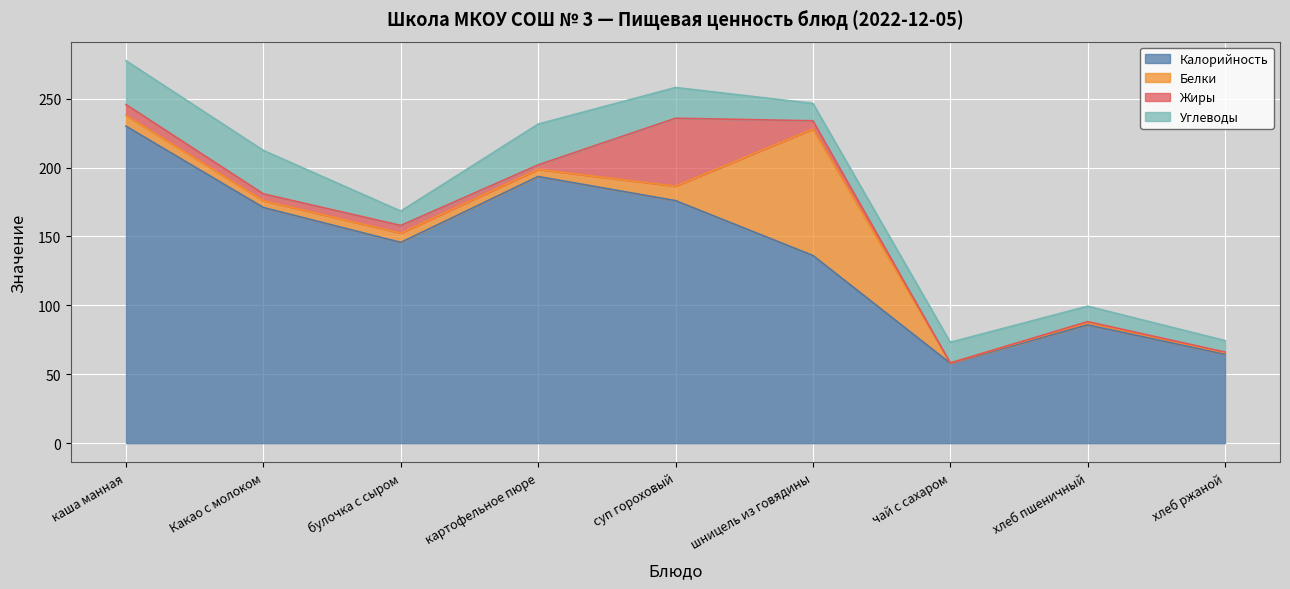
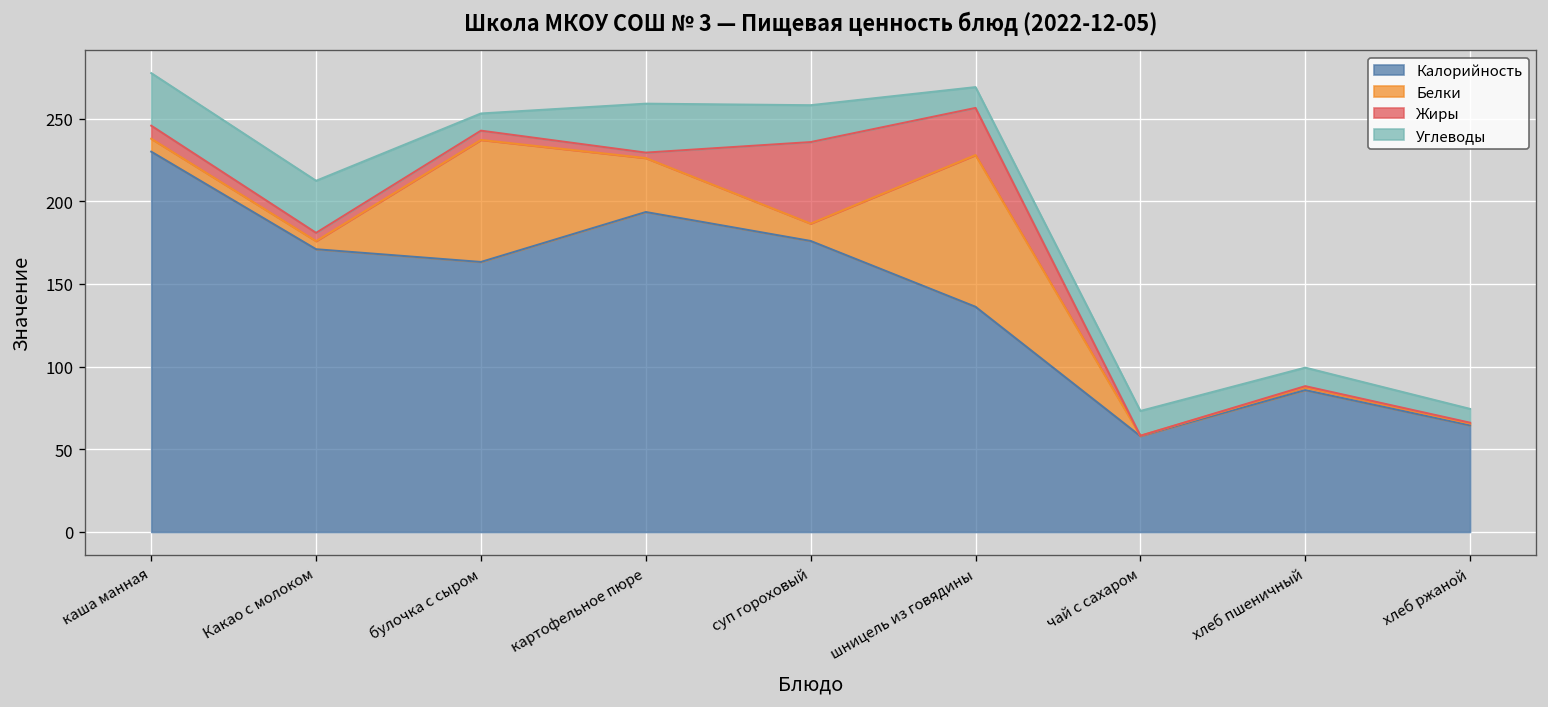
  {
    "Калорийность": {
      "каша манная": 230,
      "Какао с молоком": 171,
-     "булочка с сыром": 146,
+     "булочка с сыром": 163,
      "картофельное пюре": 194,
      "суп гороховый": 176,
      "шницель из говядины": 136
    },
    "Белки": {
      "каша манная": 8,
      "Какао с молоком": 5,
-     "булочка с сыром": 7,
-     "картофельное пюре": 5,
+     "булочка с сыром": 74,
+     "картофельное пюре": 33,
      "суп гороховый": 11,
      "шницель из говядины": 92
    },
    "Жиры": {
      "каша манная": 8,
      "Какао с молоком": 5,
      "булочка с сыром": 6,
      "картофельное пюре": 3,
      "суп гороховый": 49,
-     "шницель из говядины": 6
+     "шницель из говядины": 29
    },
    "Углеводы": {
      "каша манная": 32,
      "Какао с молоком": 32,
      "булочка с сыром": 10,
      "картофельное пюре": 30,
      "суп гороховый": 22,
      "шницель из говядины": 13,
      "чай с сахаром": 15,
      "хлеб пшеничный": 11,
      "хлеб ржаной": 8
    }
  }
